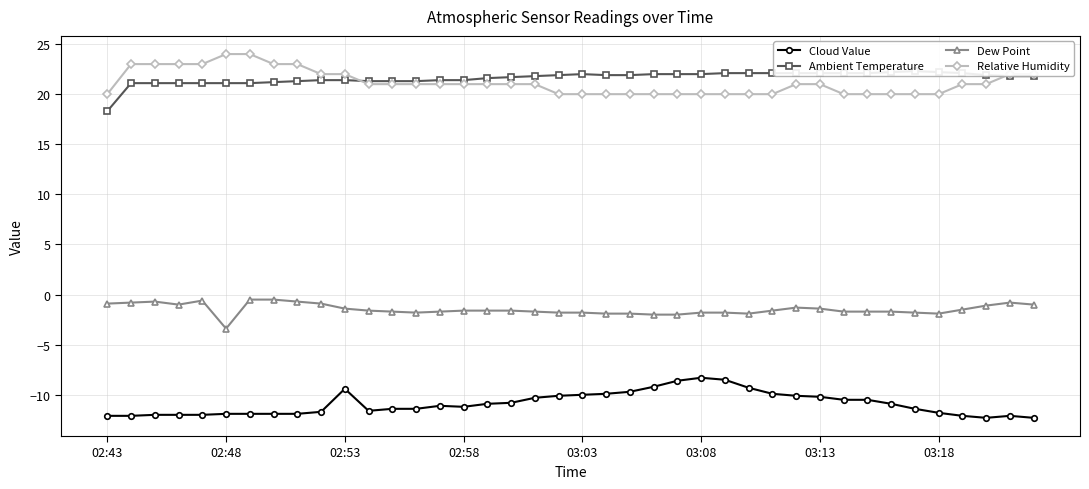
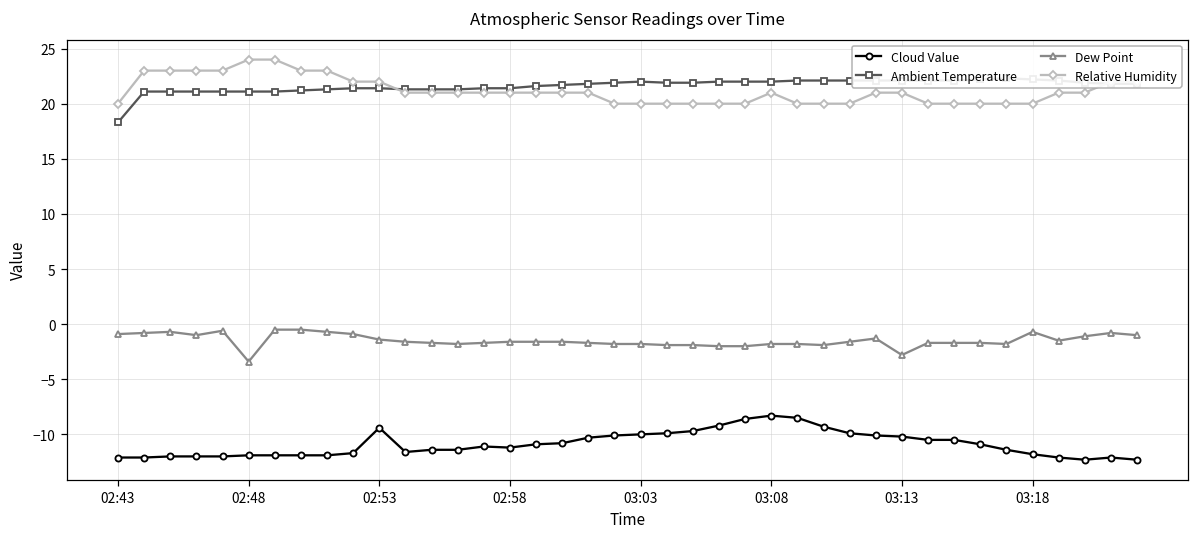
  {
    "Cloud Value": {
      "02:43": -12.1,
      "02:48": -11.9,
      "02:53": -9.4,
      "02:58": -11.2,
      "03:03": -10.0,
      "03:08": -8.3,
      "03:13": -10.2,
      "03:18": -11.8
    },
    "Ambient Temperature": {
      "02:43": 18.3,
      "02:48": 21.1,
      "02:53": 21.4,
      "02:58": 21.4,
      "03:03": 22.0,
      "03:08": 22.0
    },
    "Dew Point": {
      "02:43": -0.9,
      "02:48": -3.4,
      "02:53": -1.4,
      "02:58": -1.6,
      "03:03": -1.8,
      "03:08": -1.8,
-     "03:13": -1.4,
-     "03:18": -1.9
+     "03:13": -2.8,
+     "03:18": -0.7
    },
    "Relative Humidity": {
      "02:43": 20,
      "02:48": 24,
      "02:53": 22,
      "02:58": 21,
      "03:03": 20,
-     "03:08": 20,
+     "03:08": 21,
      "03:13": 21,
      "03:18": 20
    }
  }
